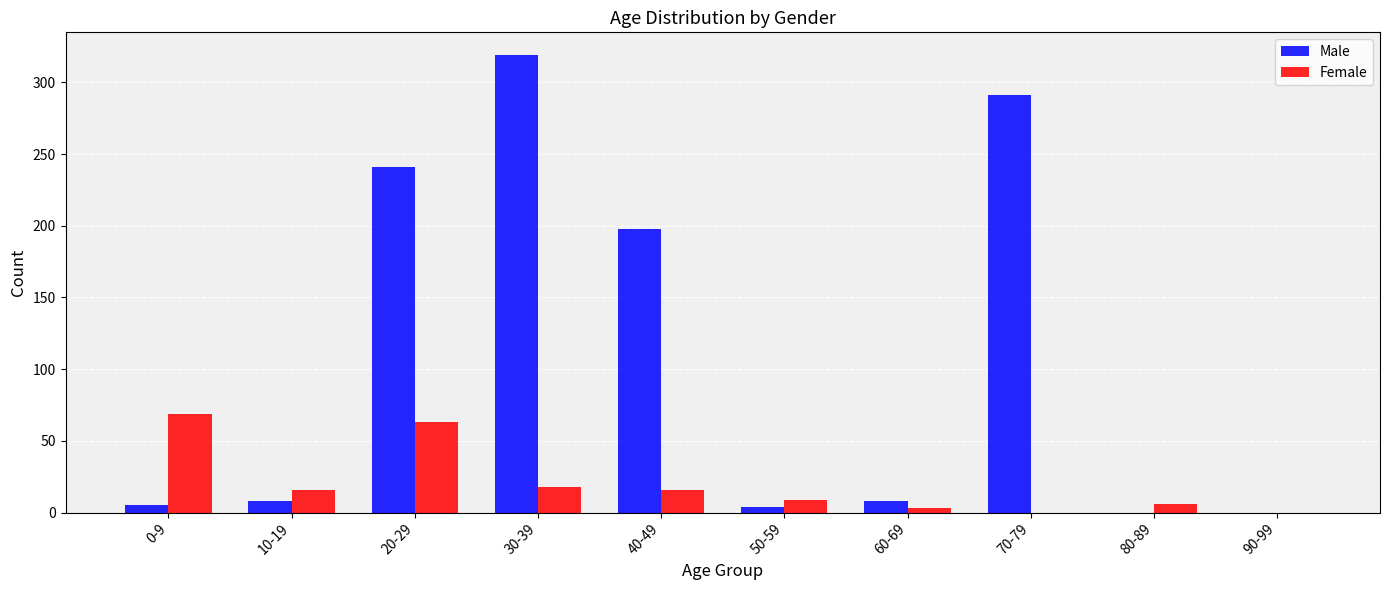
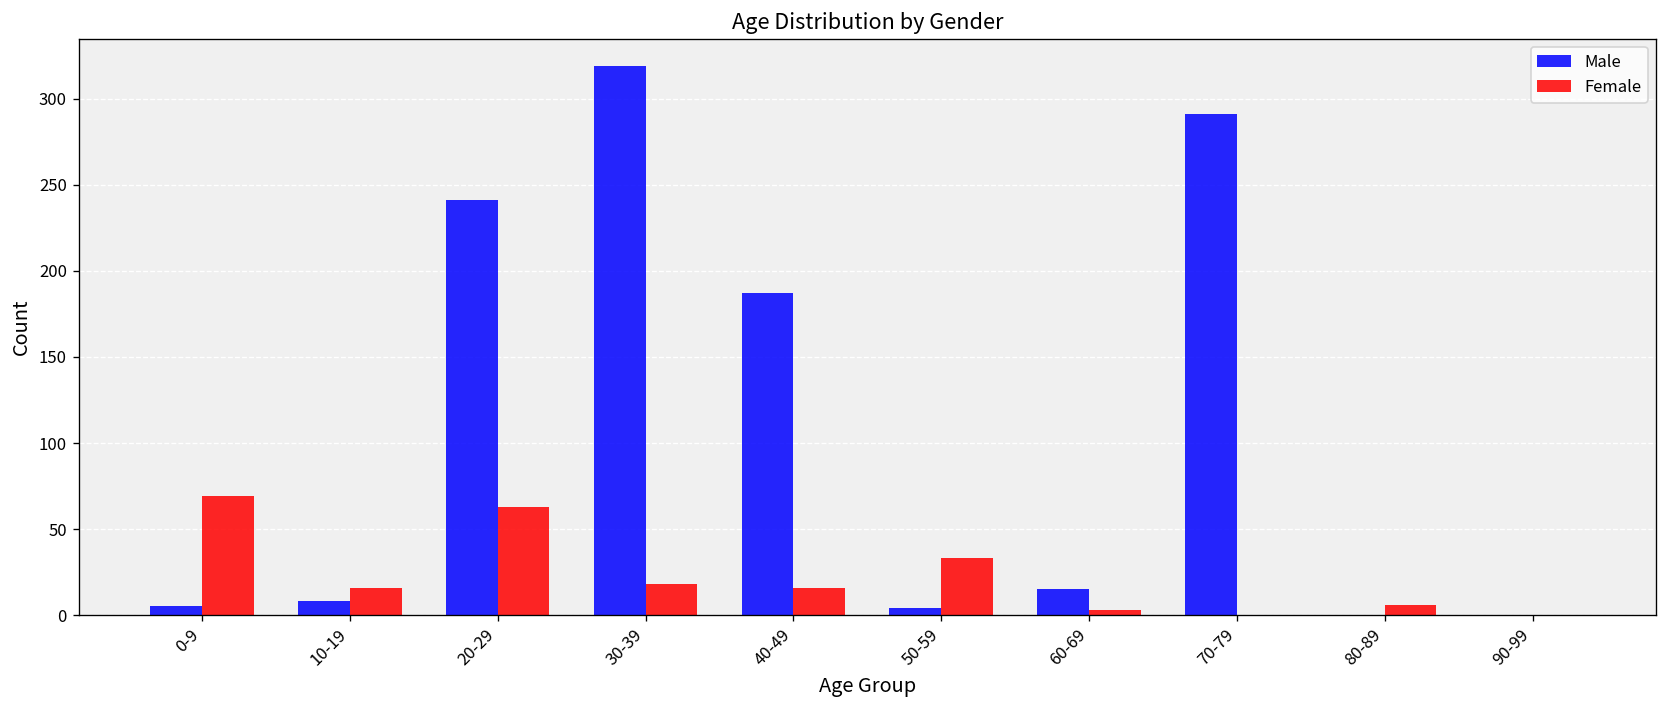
  {
    "Male": {
      "0-9": 5,
      "10-19": 8,
      "20-29": 241,
      "30-39": 319,
-     "40-49": 198,
+     "40-49": 187,
      "50-59": 4,
-     "60-69": 8,
+     "60-69": 15,
      "70-79": 291,
      "80-89": 0,
      "90-99": 0
    },
    "Female": {
      "0-9": 69,
      "10-19": 16,
      "20-29": 63,
      "30-39": 18,
      "40-49": 16,
-     "50-59": 9,
+     "50-59": 33,
      "60-69": 3,
      "70-79": 0,
      "80-89": 6,
      "90-99": 0
    }
  }
